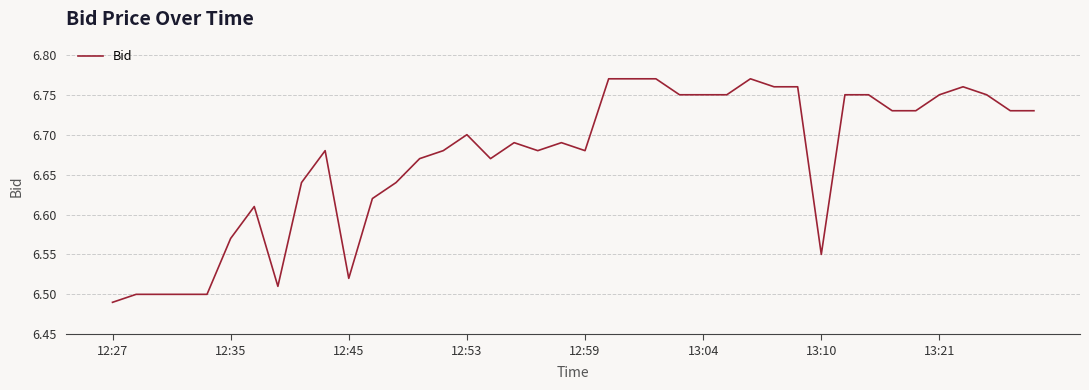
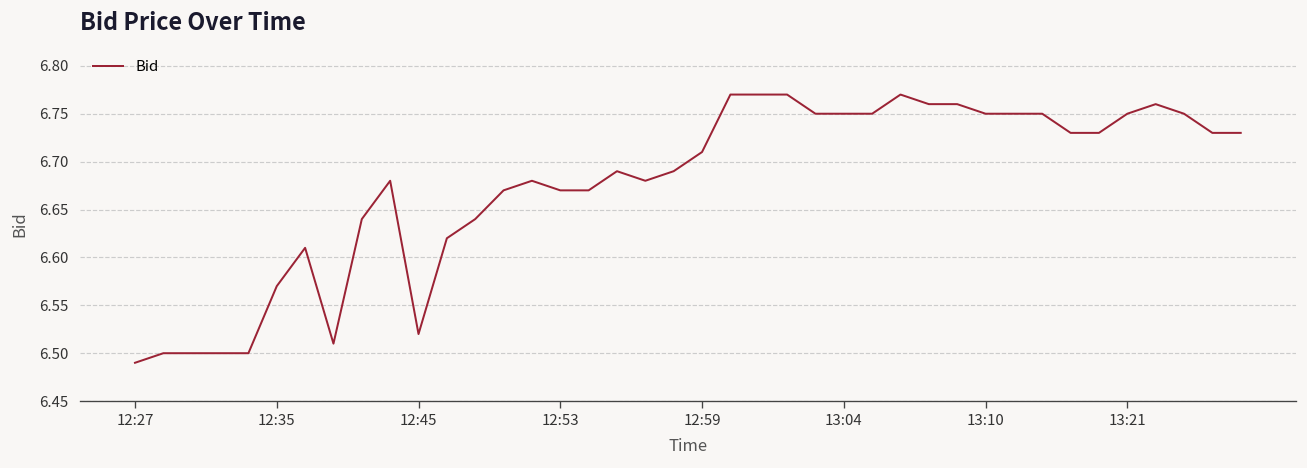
  {
    "12:27": 6.49,
    "12:35": 6.57,
    "12:45": 6.52,
-   "12:53": 6.70,
-   "12:59": 6.68,
+   "12:53": 6.67,
+   "12:59": 6.71,
    "13:04": 6.75,
-   "13:10": 6.55,
+   "13:10": 6.75,
    "13:21": 6.75
  }
